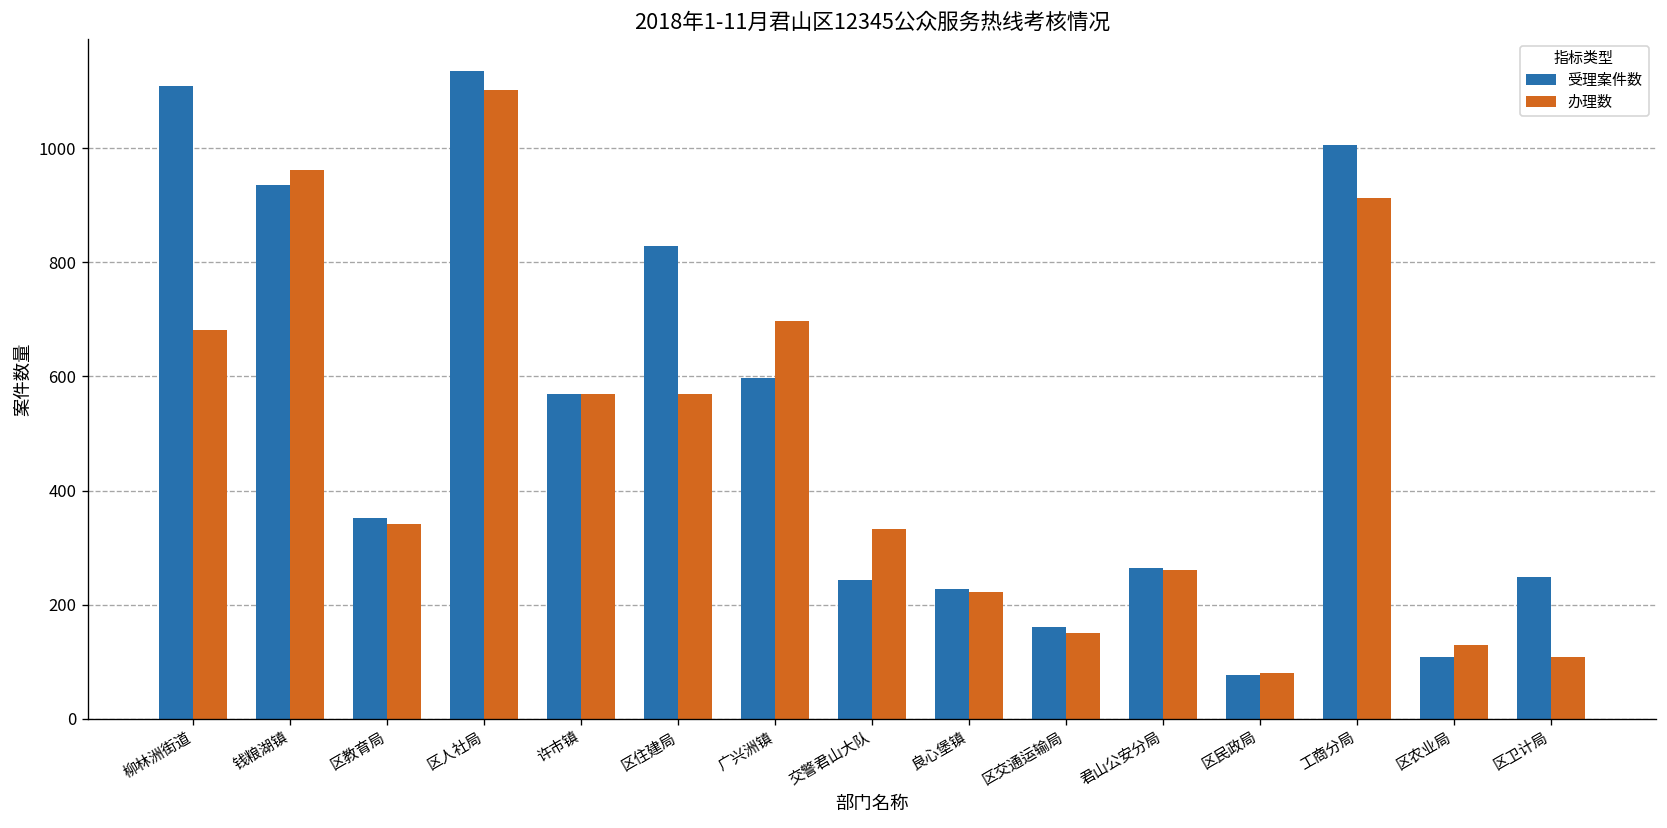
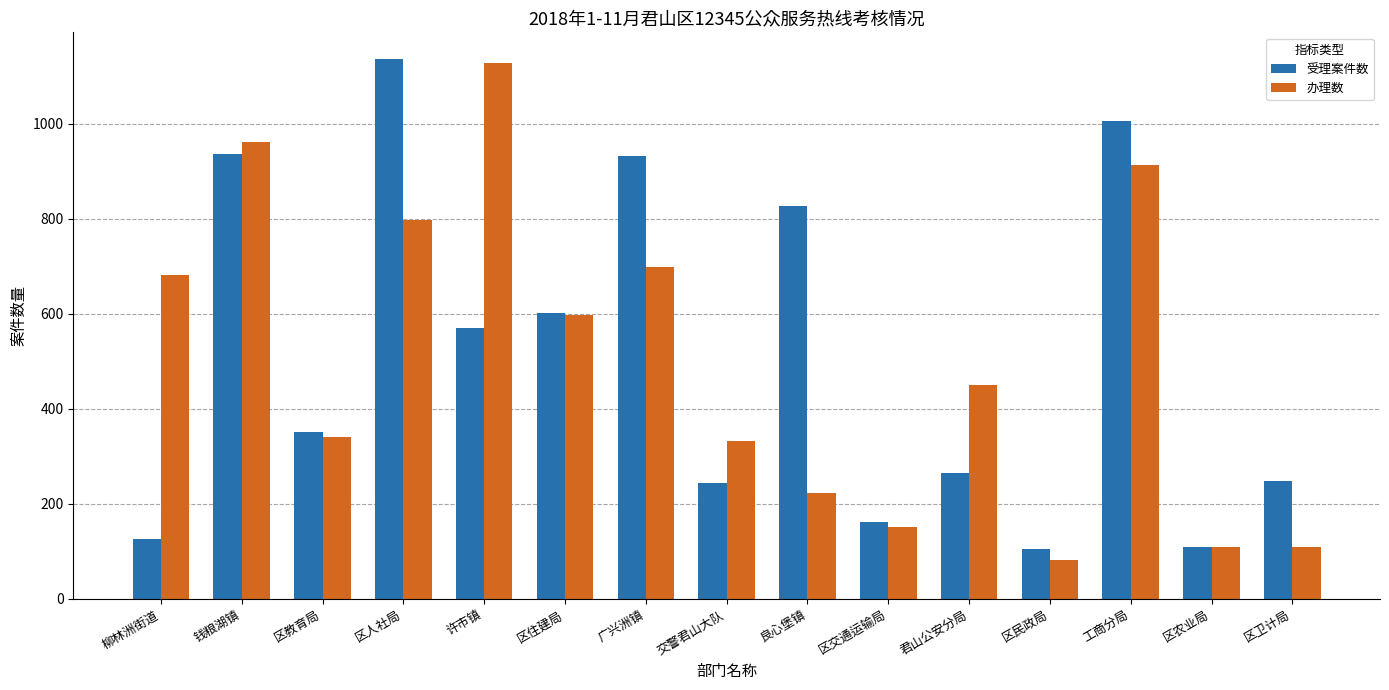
  {
    "受理案件数": {
-     "柳林洲街道": 1110,
+     "柳林洲街道": 130,
      "钱粮湖镇": 940,
      "区教育局": 350,
      "区人社局": 1140,
      "许市镇": 570,
-     "区住建局": 830,
-     "广兴洲镇": 600,
+     "区住建局": 600,
+     "广兴洲镇": 930,
      "交警君山大队": 240,
-     "良心堡镇": 230,
+     "良心堡镇": 830,
      "区交通运输局": 160,
      "君山公安分局": 270,
-     "区民政局": 80,
+     "区民政局": 110,
      "工商分局": 1010,
      "区农业局": 110,
      "区卫计局": 250
    },
    "办理数": {
      "柳林洲街道": 680,
      "钱粮湖镇": 960,
      "区教育局": 340,
-     "区人社局": 1100,
-     "许市镇": 570,
-     "区住建局": 570,
+     "区人社局": 800,
+     "许市镇": 1130,
+     "区住建局": 600,
      "广兴洲镇": 700,
      "交警君山大队": 330,
      "良心堡镇": 220,
      "区交通运输局": 150,
-     "君山公安分局": 260,
+     "君山公安分局": 450,
      "区民政局": 80,
      "工商分局": 910,
-     "区农业局": 130,
+     "区农业局": 110,
      "区卫计局": 110
    }
  }
